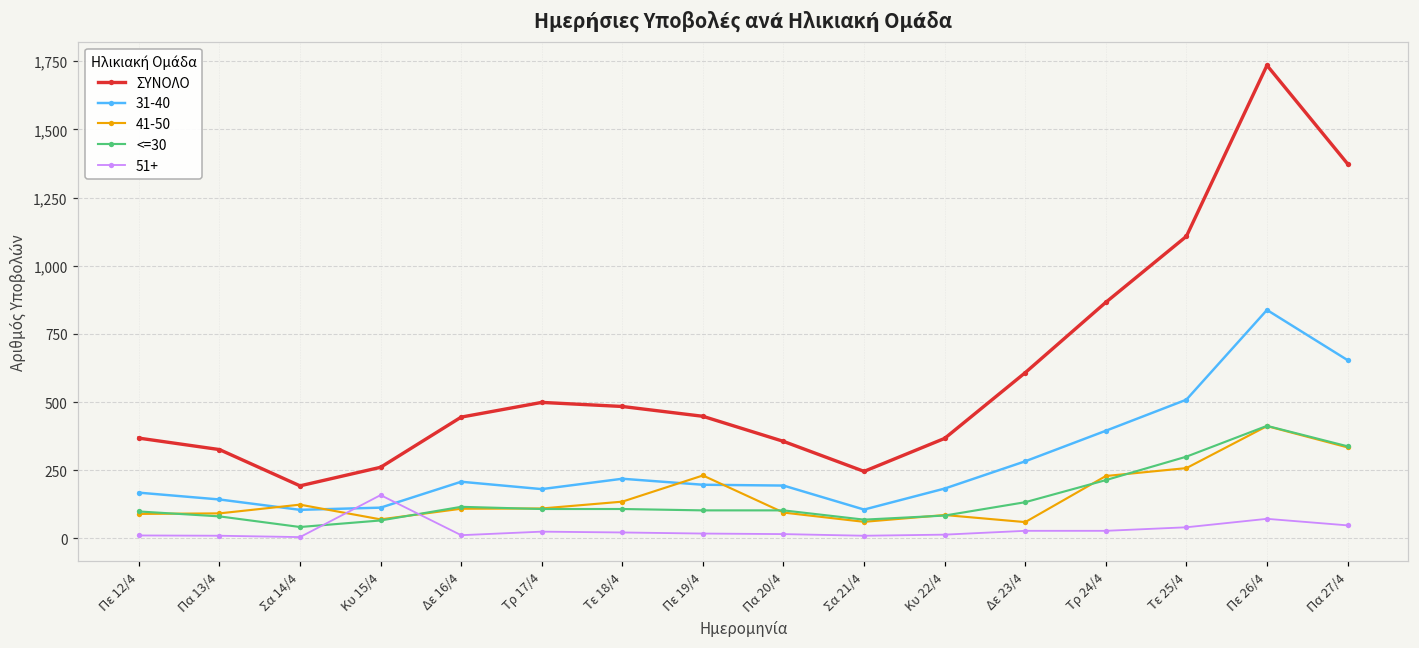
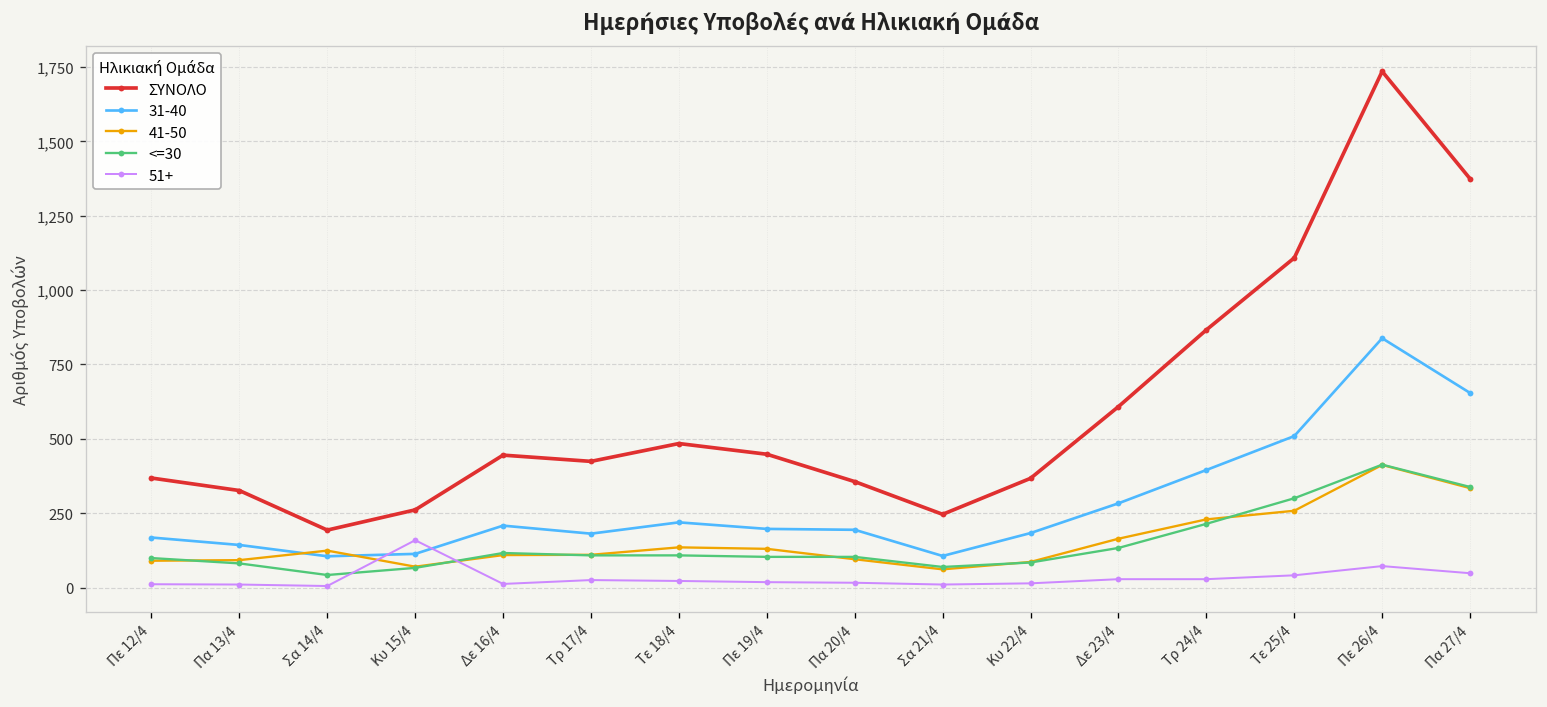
  {
    "ΣΥΝΟΛΟ": {
      "Πε 12/4": "370",
      "Πα 13/4": "330",
      "Σα 14/4": "190",
      "Κυ 15/4": "260",
      "Δε 16/4": "450",
-     "Τρ 17/4": "500",
+     "Τρ 17/4": "420",
      "Τε 18/4": "480",
      "Πε 19/4": "450",
      "Πα 20/4": "360",
      "Σα 21/4": "250",
      "Κυ 22/4": "370",
      "Δε 23/4": "610",
      "Τρ 24/4": "870",
      "Τε 25/4": "1,110",
      "Πε 26/4": "1,740",
      "Πα 27/4": "1,370"
    },
    "31-40": {
      "Πε 12/4": "170",
      "Πα 13/4": "140",
      "Σα 14/4": "110",
      "Κυ 15/4": "110",
      "Δε 16/4": "210",
      "Τρ 17/4": "180",
      "Τε 18/4": "220",
      "Πε 19/4": "200",
      "Πα 20/4": "190",
      "Σα 21/4": "110",
      "Κυ 22/4": "180",
      "Δε 23/4": "280",
      "Τρ 24/4": "400",
      "Τε 25/4": "510",
      "Πε 26/4": "840",
      "Πα 27/4": "650"
    },
    "41-50": {
      "Πα 13/4": "90",
      "Σα 14/4": "120",
      "Τε 18/4": "140",
-     "Πε 19/4": "230",
-     "Δε 23/4": "60",
+     "Πε 19/4": "130",
+     "Δε 23/4": "160",
      "Τρ 24/4": "230",
      "Τε 25/4": "260"
    },
    "<=30": {
      "Πα 13/4": "80",
      "Σα 14/4": "40",
      "Τε 18/4": "110",
      "Πε 19/4": "100",
      "Δε 23/4": "130",
      "Τρ 24/4": "210",
      "Τε 25/4": "300"
    },
    "51+": {
      "Πε 12/4": "10",
      "Πα 13/4": "10",
      "Σα 14/4": "10",
      "Κυ 15/4": "160",
      "Δε 16/4": "10",
      "Τρ 17/4": "30",
      "Τε 18/4": "20",
      "Πε 19/4": "20",
      "Πα 20/4": "20",
      "Σα 21/4": "10",
      "Κυ 22/4": "10",
      "Δε 23/4": "30",
      "Τρ 24/4": "30",
      "Τε 25/4": "40",
      "Πε 26/4": "70",
      "Πα 27/4": "50"
    }
  }
